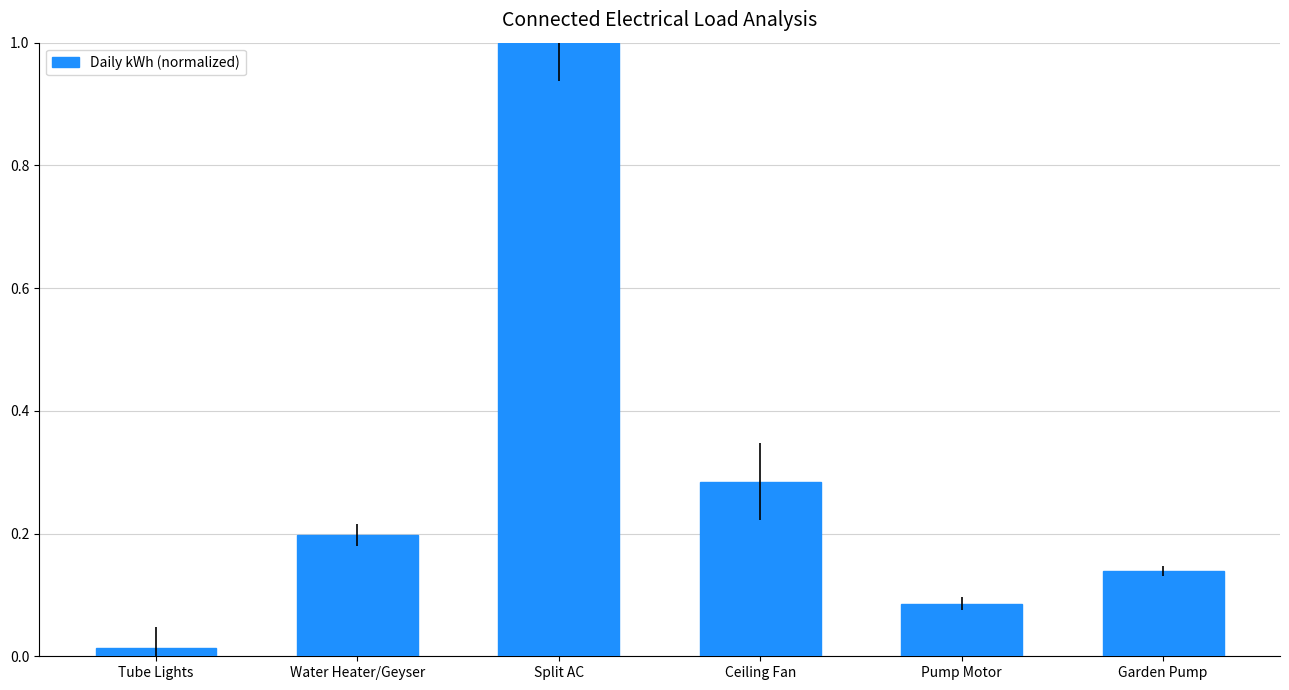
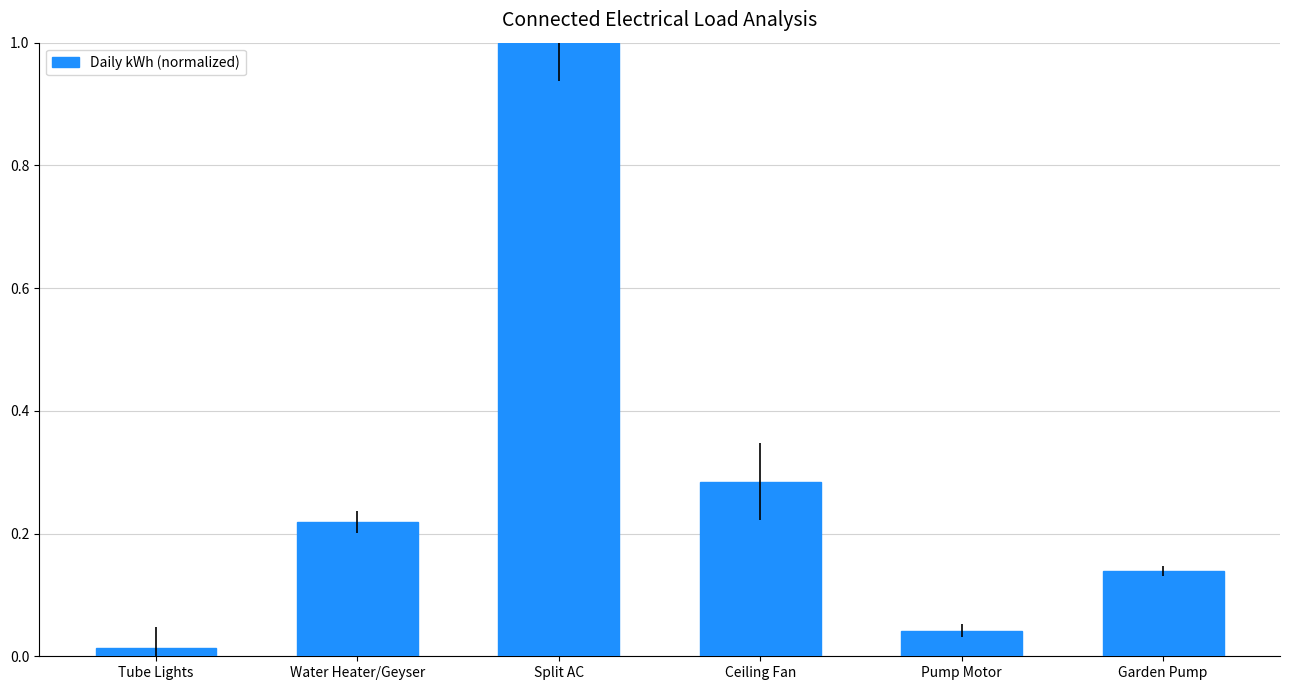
  {
    "Tube Lights": 0.01,
-   "Water Heater/Geyser": 0.20,
+   "Water Heater/Geyser": 0.22,
    "Split AC": 1.00,
    "Ceiling Fan": 0.28,
-   "Pump Motor": 0.09,
+   "Pump Motor": 0.04,
    "Garden Pump": 0.14
  }
